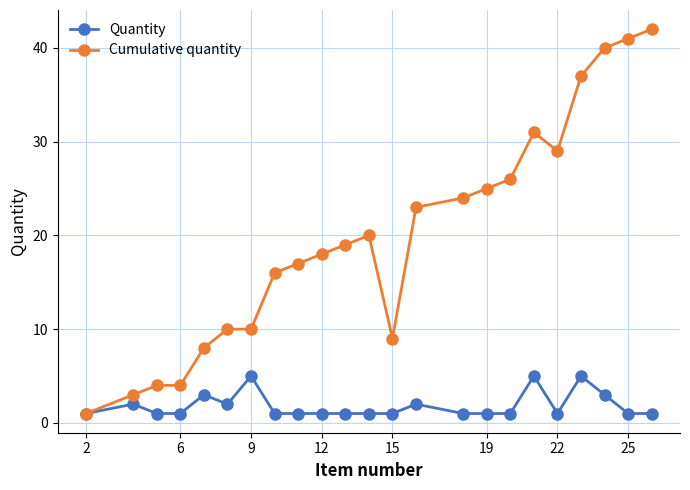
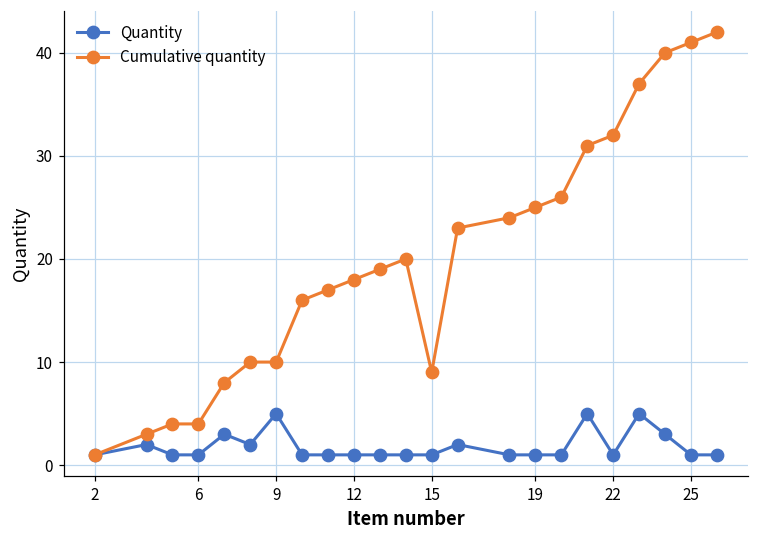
  {
    "Quantity": {
      "6": 1,
      "9": 5,
      "12": 1,
      "15": 1,
      "19": 1,
      "22": 1,
      "25": 1
    },
    "Cumulative quantity": {
      "6": 4,
      "9": 10,
      "12": 18,
      "15": 9,
      "19": 25,
-     "22": 29,
+     "22": 32,
      "25": 41
    }
  }
